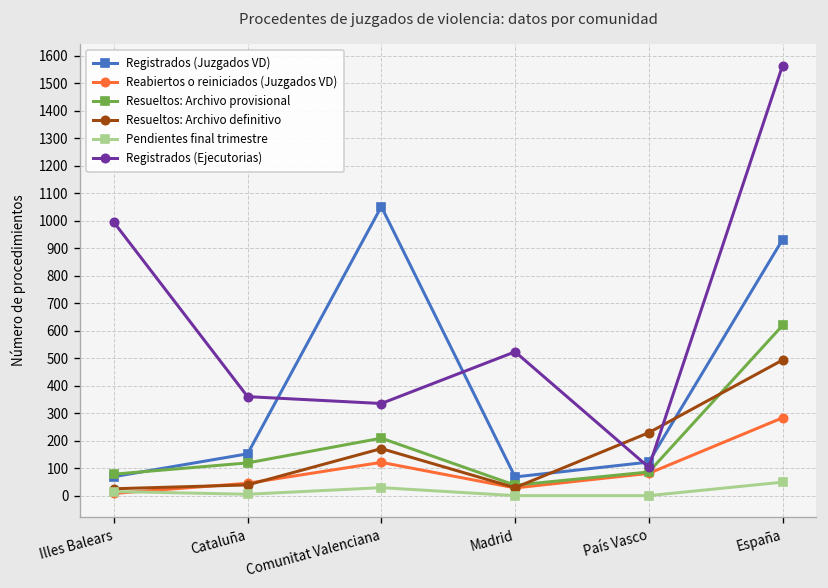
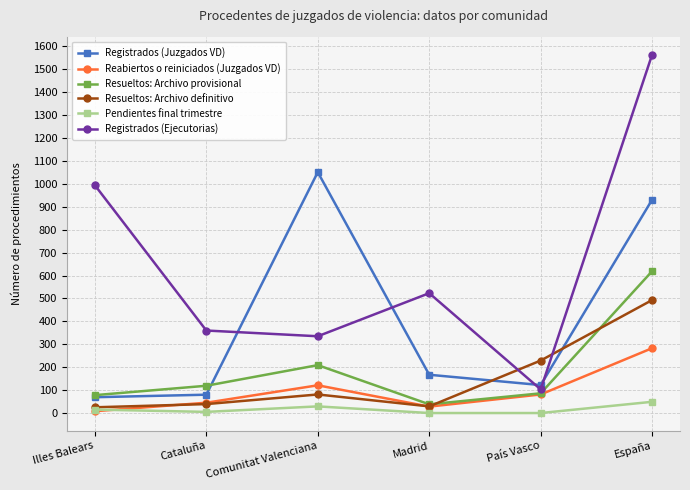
  {
    "Registrados (Juzgados VD)": {
-     "Cataluña": 150,
+     "Cataluña": 80,
      "Comunitat Valenciana": 1050,
-     "Madrid": 70,
+     "Madrid": 170,
      "País Vasco": 120,
      "España": 930
    },
    "Reabiertos o reiniciados (Juzgados VD)": {
      "Comunitat Valenciana": 120,
      "España": 280
    },
    "Resueltos: Archivo provisional": {
      "Cataluña": 120,
      "Comunitat Valenciana": 210,
      "España": 620
    },
    "Resueltos: Archivo definitivo": {
-     "Comunitat Valenciana": 170,
+     "Comunitat Valenciana": 80,
      "País Vasco": 230,
      "España": 490
    },
    "Pendientes final trimestre": {
      "Cataluña": 10,
      "Comunitat Valenciana": 30,
      "Madrid": 0,
      "País Vasco": 0,
      "España": 50
    },
    "Registrados (Ejecutorias)": {
      "Illes Balears": 990,
      "Cataluña": 360,
      "Comunitat Valenciana": 340,
      "Madrid": 520,
      "País Vasco": 100,
      "España": 1560
    }
  }
